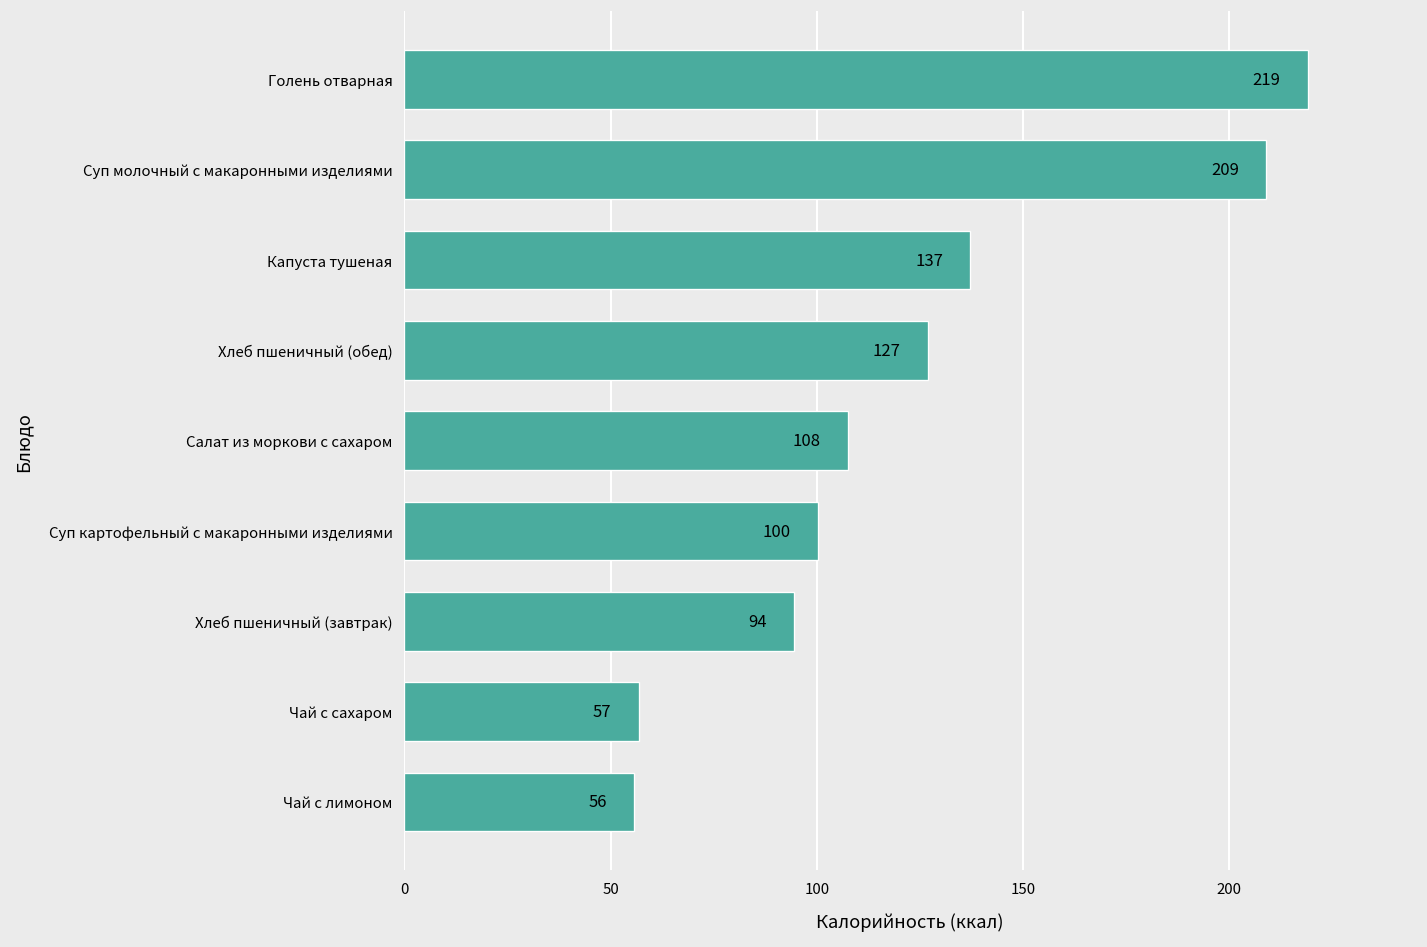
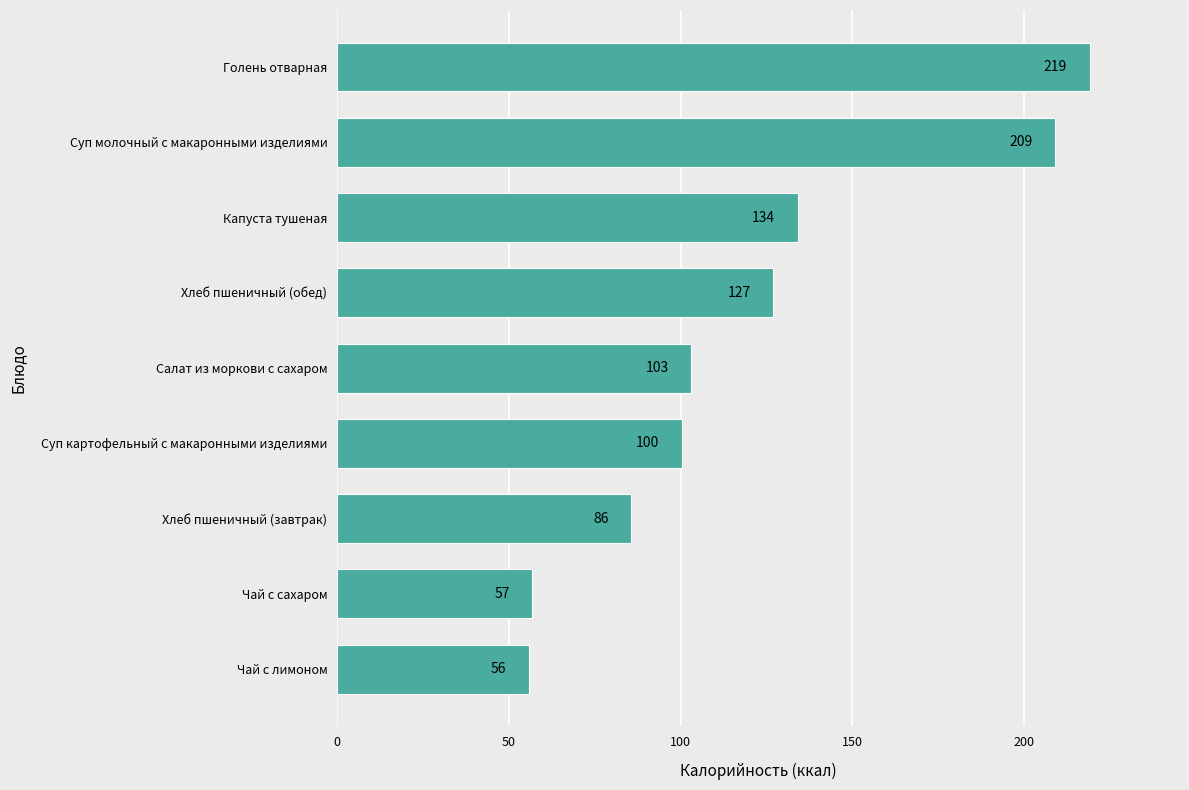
  {
    "Голень отварная": 219,
    "Суп молочный с макаронными изделиями": 209,
-   "Капуста тушеная": 137,
+   "Капуста тушеная": 134,
    "Хлеб пшеничный (обед)": 127,
-   "Салат из моркови с сахаром": 108,
+   "Салат из моркови с сахаром": 103,
    "Суп картофельный с макаронными изделиями": 100,
-   "Хлеб пшеничный (завтрак)": 94,
+   "Хлеб пшеничный (завтрак)": 86,
    "Чай с сахаром": 57,
    "Чай с лимоном": 56
  }
